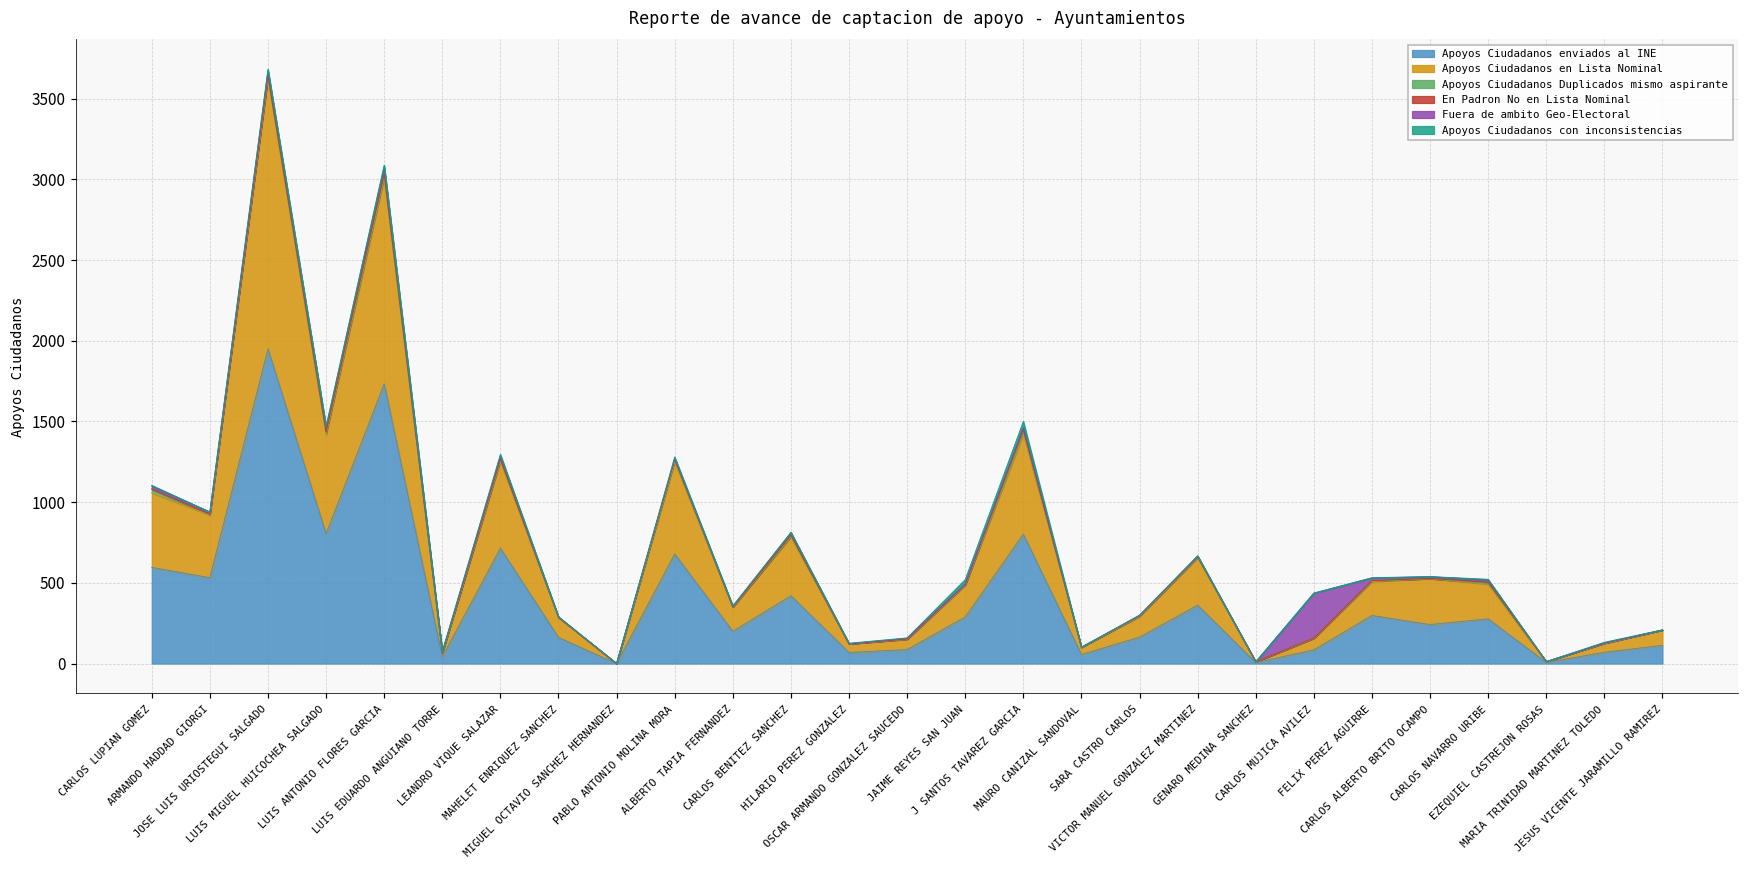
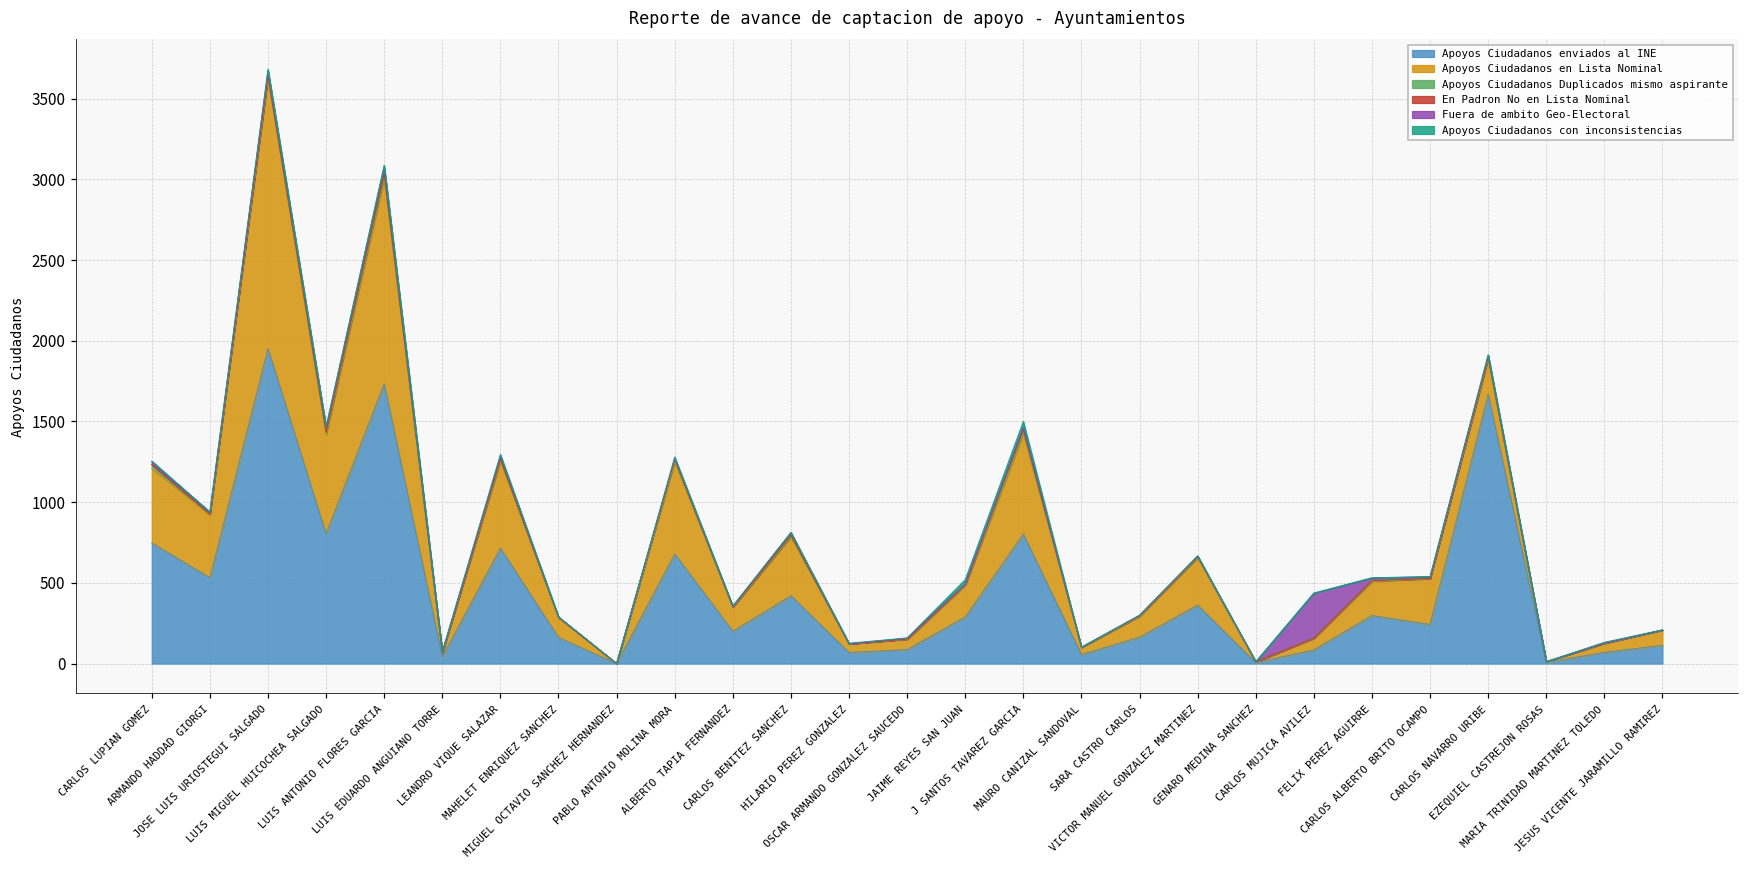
  {
    "Apoyos Ciudadanos enviados al INE": {
-     "CARLOS LUPIAN GOMEZ": 600,
+     "CARLOS LUPIAN GOMEZ": 750,
      "ARMANDO HADDAD GIORGI": 530,
      "JOSE LUIS URIOSTEGUI SALGADO": 1950,
      "LUIS MIGUEL HUICOCHEA SALGADO": 800,
      "LUIS ANTONIO FLORES GARCIA": 1730,
      "LUIS EDUARDO ANGUIANO TORRE": 40,
      "LEANDRO VIQUE SALAZAR": 720,
      "MAHELET ENRIQUEZ SANCHEZ": 160,
      "PABLO ANTONIO MOLINA MORA": 680,
      "ALBERTO TAPIA FERNANDEZ": 200,
      "CARLOS BENITEZ SANCHEZ": 420,
      "HILARIO PEREZ GONZALEZ": 70,
      "OSCAR ARMANDO GONZALEZ SAUCEDO": 90,
      "JAIME REYES SAN JUAN": 290,
      "J SANTOS TAVAREZ GARCIA": 800,
      "MAURO CANIZAL SANDOVAL": 60,
      "SARA CASTRO CARLOS": 160,
      "VICTOR MANUEL GONZALEZ MARTINEZ": 360,
      "CARLOS MUJICA AVILEZ": 90,
      "FELIX PEREZ AGUIRRE": 300,
      "CARLOS ALBERTO BRITO OCAMPO": 240,
-     "CARLOS NAVARRO URIBE": 280,
+     "CARLOS NAVARRO URIBE": 1670,
      "MARIA TRINIDAD MARTINEZ TOLEDO": 70,
      "JESUS VICENTE JARAMILLO RAMIREZ": 110
    },
    "Apoyos Ciudadanos en Lista Nominal": {
      "CARLOS LUPIAN GOMEZ": 460,
      "LUIS ANTONIO FLORES GARCIA": 1270,
      "J SANTOS TAVAREZ GARCIA": 620
    },
    "Apoyos Ciudadanos con inconsistencias": {
      "JAIME REYES SAN JUAN": 30,
      "J SANTOS TAVAREZ GARCIA": 40
    }
  }
